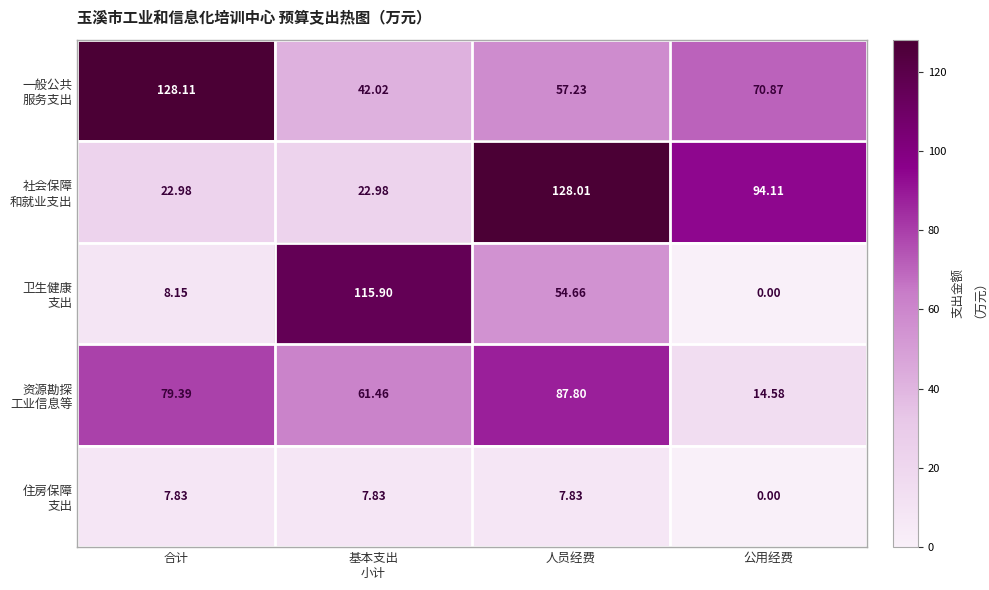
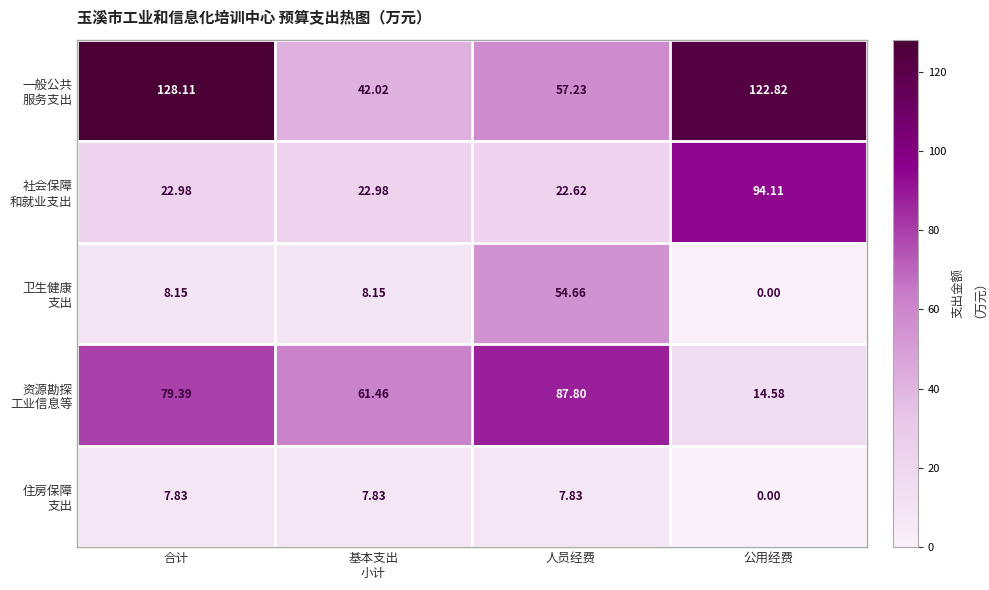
  {
    "一般公共 服务支出": {
      "合计": 128.11,
      "基本支出 小计": 42.02,
      "人员经费": 57.23,
-     "公用经费": 70.87
+     "公用经费": 122.82
    },
    "社会保障 和就业支出": {
      "合计": 22.98,
      "基本支出 小计": 22.98,
-     "人员经费": 128.01,
+     "人员经费": 22.62,
      "公用经费": 94.11
    },
    "卫生健康 支出": {
      "合计": 8.15,
-     "基本支出 小计": 115.90,
+     "基本支出 小计": 8.15,
      "人员经费": 54.66,
      "公用经费": 0.00
    },
    "资源勘探 工业信息等": {
      "合计": 79.39,
      "基本支出 小计": 61.46,
      "人员经费": 87.80,
      "公用经费": 14.58
    },
    "住房保障 支出": {
      "合计": 7.83,
      "基本支出 小计": 7.83,
      "人员经费": 7.83,
      "公用经费": 0.00
    }
  }
